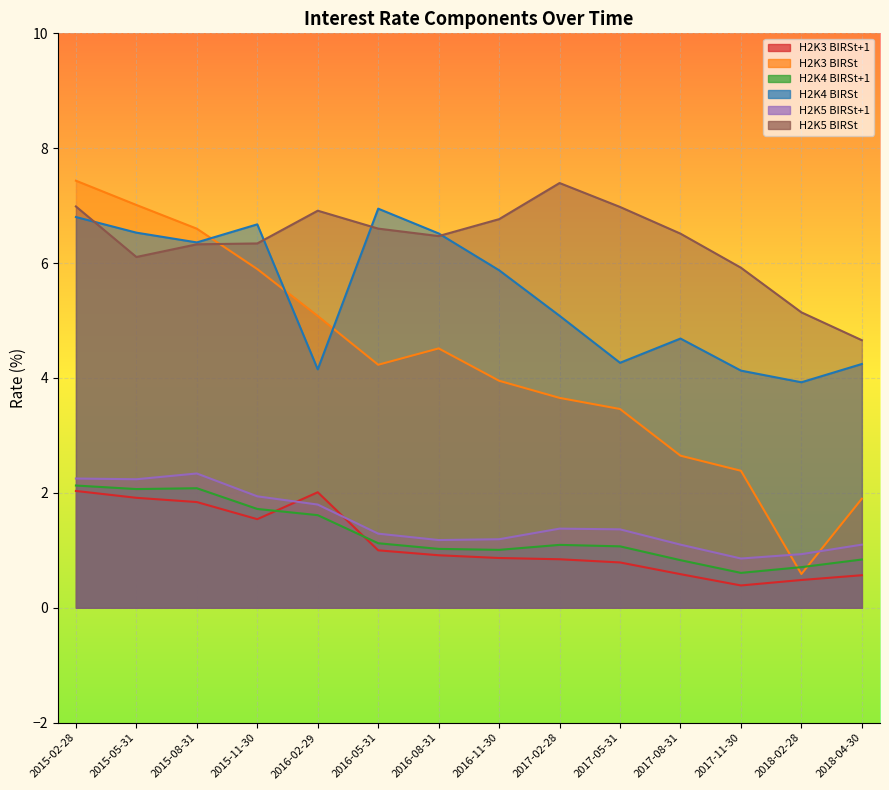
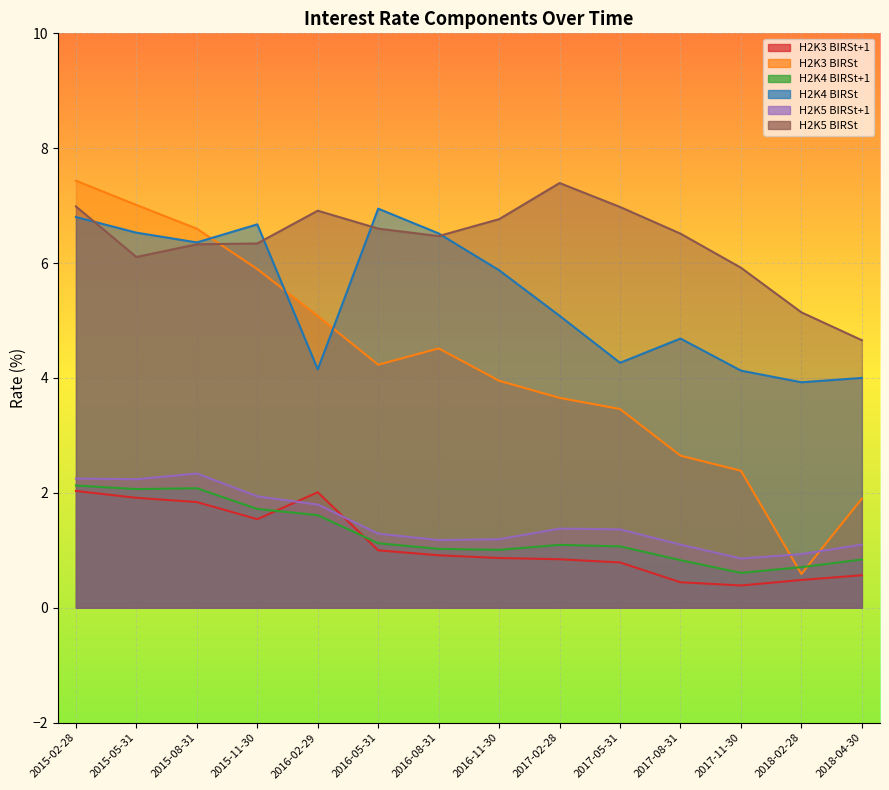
  {
    "H2K3 BIRSt+1": {
      "2015-02-28": 2.0,
      "2015-05-31": 1.9,
      "2015-08-31": 1.8,
      "2015-11-30": 1.5,
      "2016-02-29": 2.0,
      "2016-05-31": 1.0,
      "2016-08-31": 0.9,
      "2016-11-30": 0.9,
      "2017-02-28": 0.8,
      "2017-05-31": 0.8,
-     "2017-08-31": 0.6,
+     "2017-08-31": 0.4,
      "2017-11-30": 0.4,
      "2018-02-28": 0.5,
      "2018-04-30": 0.6
    },
    "H2K3 BIRSt": {
      "2015-02-28": 7.4,
      "2015-05-31": 7.0,
      "2015-08-31": 6.6,
      "2015-11-30": 5.9,
      "2016-02-29": 5.1,
      "2016-05-31": 4.2,
      "2016-08-31": 4.5,
      "2016-11-30": 4.0,
      "2017-02-28": 3.7,
      "2017-05-31": 3.5,
      "2017-08-31": 2.6,
      "2017-11-30": 2.4,
      "2018-02-28": 0.6,
      "2018-04-30": 1.9
    },
    "H2K4 BIRSt+1": {
      "2015-02-28": 2.1,
      "2015-05-31": 2.1,
      "2015-08-31": 2.1,
      "2015-11-30": 1.7,
      "2016-02-29": 1.6,
      "2016-05-31": 1.1,
      "2016-08-31": 1.0,
      "2016-11-30": 1.0,
      "2017-02-28": 1.1,
      "2017-05-31": 1.1,
      "2017-08-31": 0.8,
      "2017-11-30": 0.6,
      "2018-02-28": 0.7,
      "2018-04-30": 0.8
    },
    "H2K4 BIRSt": {
      "2015-02-28": 6.8,
      "2015-05-31": 6.5,
      "2015-11-30": 6.7,
      "2016-02-29": 4.2,
      "2016-05-31": 6.9,
      "2016-08-31": 6.5,
      "2016-11-30": 5.9,
      "2017-02-28": 5.1,
      "2017-05-31": 4.3,
      "2017-08-31": 4.7,
      "2017-11-30": 4.1,
      "2018-02-28": 3.9,
-     "2018-04-30": 4.2
+     "2018-04-30": 4.0
    },
    "H2K5 BIRSt+1": {
      "2015-02-28": 2.2,
      "2015-05-31": 2.2,
      "2015-08-31": 2.3,
      "2015-11-30": 1.9,
      "2016-02-29": 1.8,
      "2016-05-31": 1.3,
      "2016-08-31": 1.2,
      "2016-11-30": 1.2,
      "2017-02-28": 1.4,
      "2017-05-31": 1.4,
      "2017-08-31": 1.1,
      "2017-11-30": 0.9,
      "2018-02-28": 0.9,
      "2018-04-30": 1.1
    },
    "H2K5 BIRSt": {
      "2015-02-28": 7.0,
      "2015-05-31": 6.1,
      "2015-11-30": 6.3,
      "2016-02-29": 6.9,
      "2016-05-31": 6.6,
      "2016-08-31": 6.5,
      "2016-11-30": 6.8,
      "2017-02-28": 7.4,
      "2017-05-31": 7.0,
      "2017-08-31": 6.5,
      "2017-11-30": 5.9,
      "2018-02-28": 5.1,
      "2018-04-30": 4.7
    }
  }
